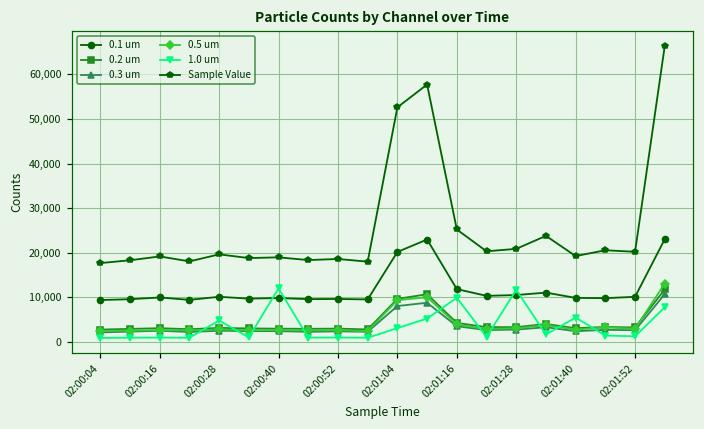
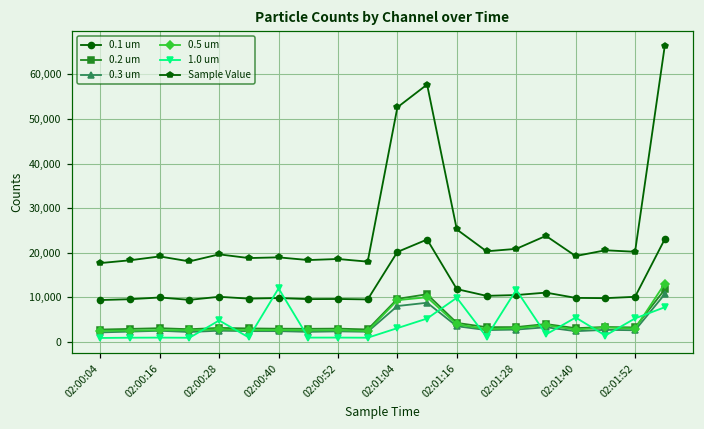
  {
    "1.0 um": {
      "02:00:04": "1,000",
      "02:00:16": "1,000",
      "02:00:28": "5,000",
      "02:00:40": "12,000",
      "02:00:52": "1,000",
      "02:01:04": "3,000",
      "02:01:16": "10,000",
      "02:01:28": "12,000",
      "02:01:40": "5,000",
-     "02:01:52": "1,000"
+     "02:01:52": "5,000"
    }
  }
